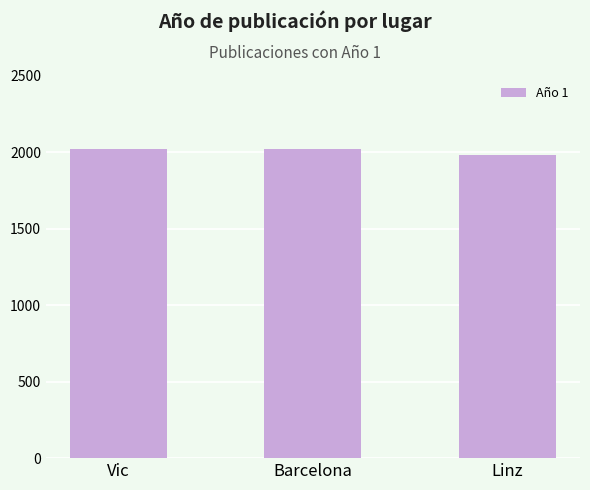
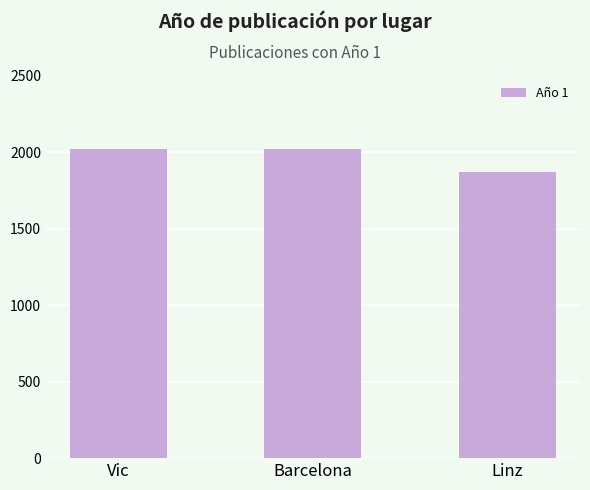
  {
    "Vic": 2020,
    "Barcelona": 2020,
-   "Linz": 1980
+   "Linz": 1870
  }
